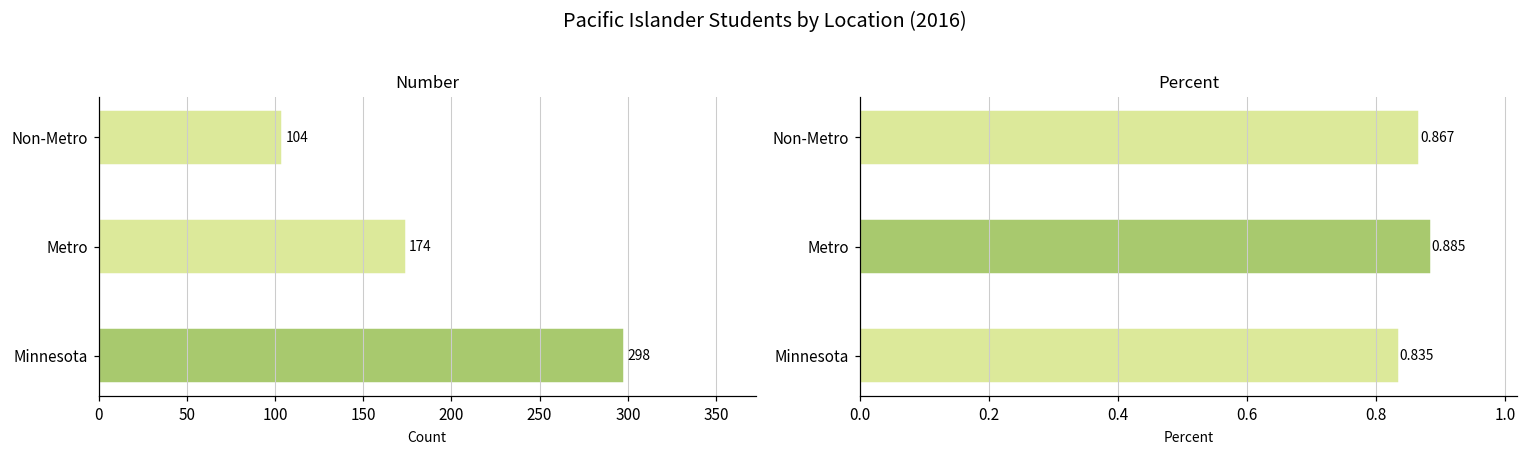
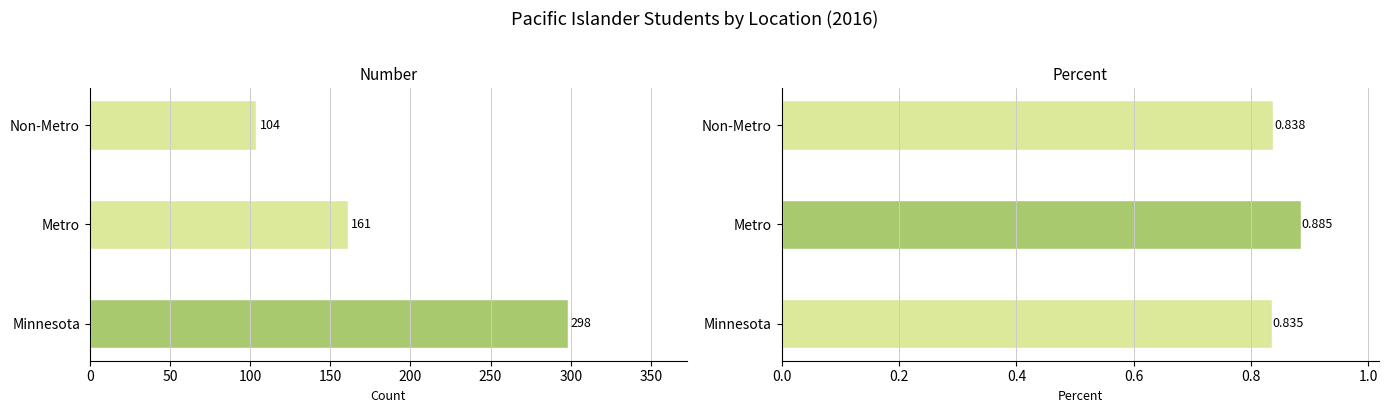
  {
    "Number": {
      "Non-Metro": 104,
-     "Metro": 174,
+     "Metro": 161,
      "Minnesota": 298
    },
    "Percent": {
-     "Non-Metro": 0.867,
+     "Non-Metro": 0.838,
      "Metro": 0.885,
      "Minnesota": 0.835
    }
  }
